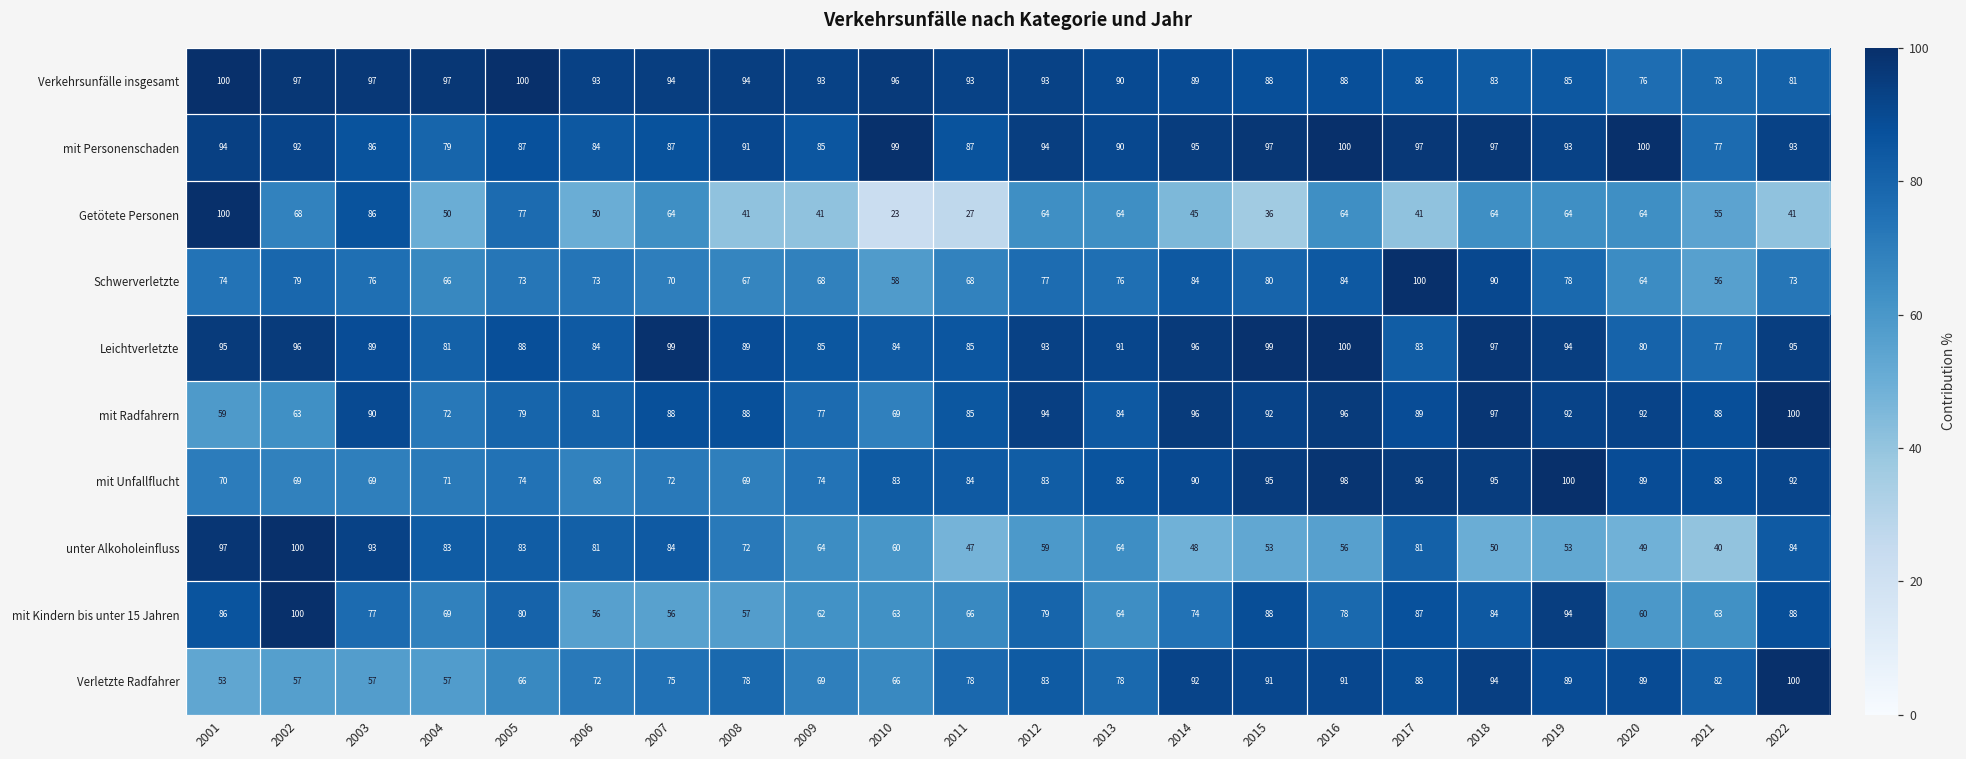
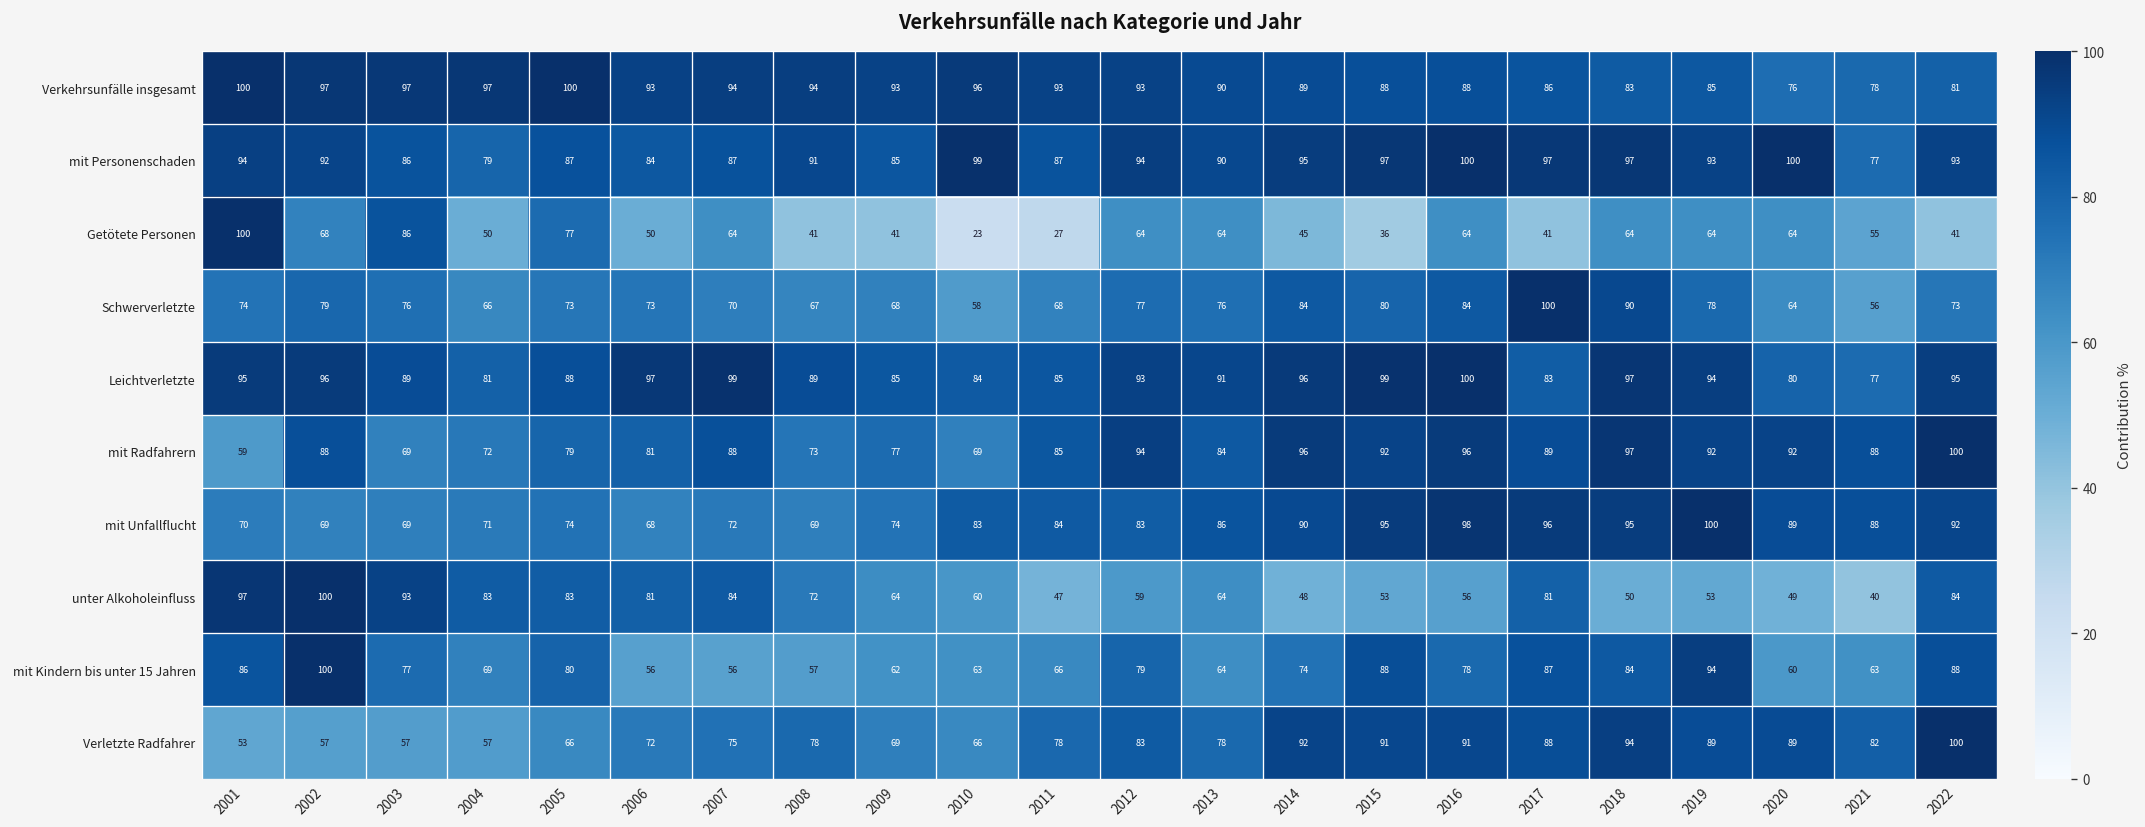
  {
    "Leichtverletzte": {
      "2001": 95,
      "2002": 96,
      "2003": 89,
      "2004": 81,
      "2005": 88,
-     "2006": 84,
+     "2006": 97,
      "2007": 99,
      "2008": 89,
      "2009": 85,
      "2010": 84,
      "2011": 85,
      "2012": 93,
      "2013": 91,
      "2014": 96,
      "2015": 99,
      "2016": 100,
      "2017": 83,
      "2018": 97,
      "2019": 94,
      "2020": 80,
      "2021": 77,
      "2022": 95
    },
    "mit Radfahrern": {
      "2001": 59,
-     "2002": 63,
-     "2003": 90,
+     "2002": 88,
+     "2003": 69,
      "2004": 72,
      "2005": 79,
      "2006": 81,
      "2007": 88,
-     "2008": 88,
+     "2008": 73,
      "2009": 77,
      "2010": 69,
      "2011": 85,
      "2012": 94,
      "2013": 84,
      "2014": 96,
      "2015": 92,
      "2016": 96,
      "2017": 89,
      "2018": 97,
      "2019": 92,
      "2020": 92,
      "2021": 88,
      "2022": 100
    }
  }
